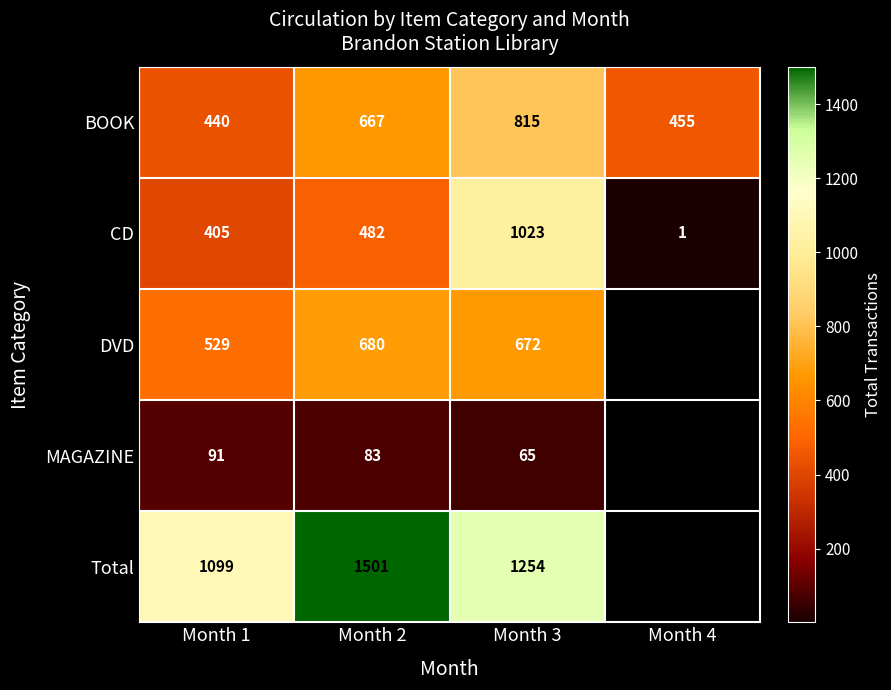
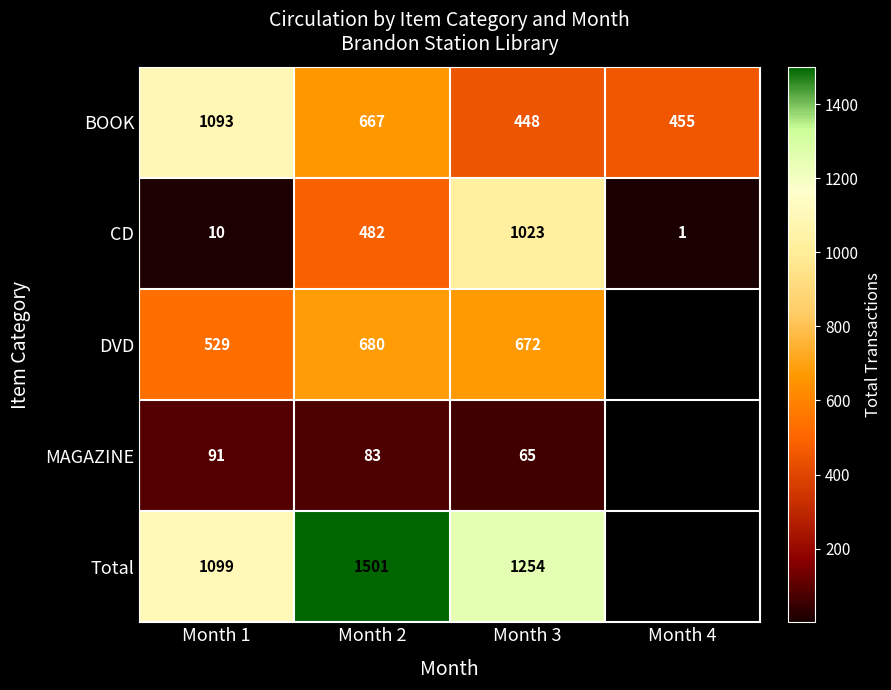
  {
    "BOOK": {
-     "Month 1": 440,
+     "Month 1": 1093,
      "Month 2": 667,
-     "Month 3": 815,
+     "Month 3": 448,
      "Month 4": 455
    },
    "CD": {
-     "Month 1": 405,
+     "Month 1": 10,
      "Month 2": 482,
      "Month 3": 1023,
      "Month 4": 1
    },
    "DVD": {
      "Month 1": 529,
      "Month 2": 680,
      "Month 3": 672
    },
    "MAGAZINE": {
      "Month 1": 91,
      "Month 2": 83,
      "Month 3": 65
    },
    "Total": {
      "Month 1": 1099,
      "Month 2": 1501,
      "Month 3": 1254
    }
  }
